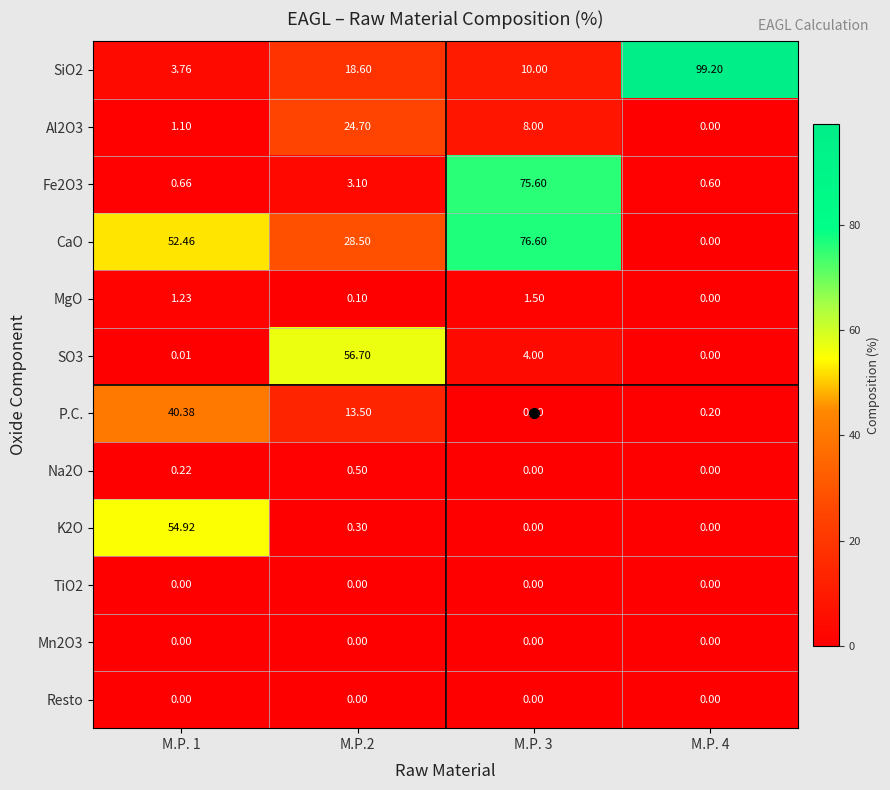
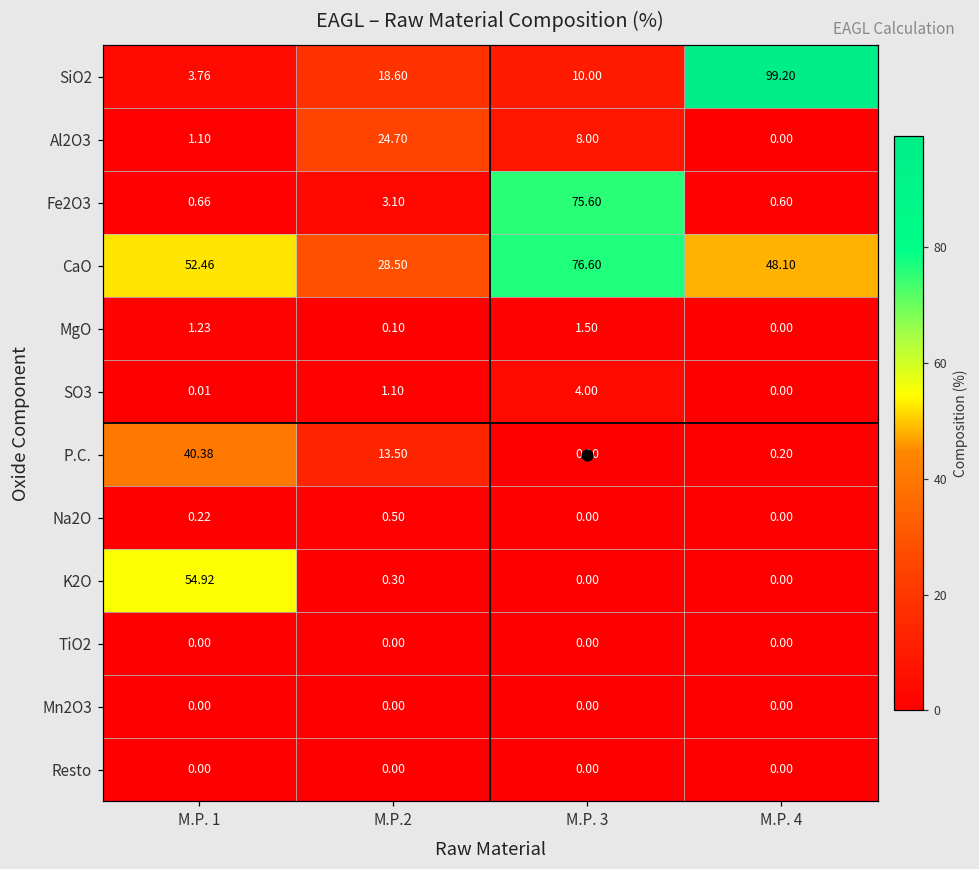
  {
    "SiO2": {
      "M.P. 1": 3.76,
      "M.P.2": 18.60,
      "M.P. 3": 10.00,
      "M.P. 4": 99.20
    },
    "Al2O3": {
      "M.P. 1": 1.10,
      "M.P.2": 24.70,
      "M.P. 3": 8.00,
      "M.P. 4": 0.00
    },
    "Fe2O3": {
      "M.P. 1": 0.66,
      "M.P.2": 3.10,
      "M.P. 3": 75.60,
      "M.P. 4": 0.60
    },
    "CaO": {
      "M.P. 1": 52.46,
      "M.P.2": 28.50,
      "M.P. 3": 76.60,
-     "M.P. 4": 0.00
+     "M.P. 4": 48.10
    },
    "MgO": {
      "M.P. 1": 1.23,
      "M.P.2": 0.10,
      "M.P. 3": 1.50,
      "M.P. 4": 0.00
    },
    "SO3": {
      "M.P. 1": 0.01,
-     "M.P.2": 56.70,
+     "M.P.2": 1.10,
      "M.P. 3": 4.00,
      "M.P. 4": 0.00
    },
    "P.C.": {
      "M.P. 1": 40.38,
      "M.P.2": 13.50,
      "M.P. 4": 0.20
    },
    "Na2O": {
      "M.P. 1": 0.22,
      "M.P.2": 0.50,
      "M.P. 3": 0.00,
      "M.P. 4": 0.00
    },
    "K2O": {
      "M.P. 1": 54.92,
      "M.P.2": 0.30,
      "M.P. 3": 0.00,
      "M.P. 4": 0.00
    },
    "TiO2": {
      "M.P. 1": 0.00,
      "M.P.2": 0.00,
      "M.P. 3": 0.00,
      "M.P. 4": 0.00
    },
    "Mn2O3": {
      "M.P. 1": 0.00,
      "M.P.2": 0.00,
      "M.P. 3": 0.00,
      "M.P. 4": 0.00
    },
    "Resto": {
      "M.P. 1": 0.00,
      "M.P.2": 0.00,
      "M.P. 3": 0.00,
      "M.P. 4": 0.00
    }
  }
